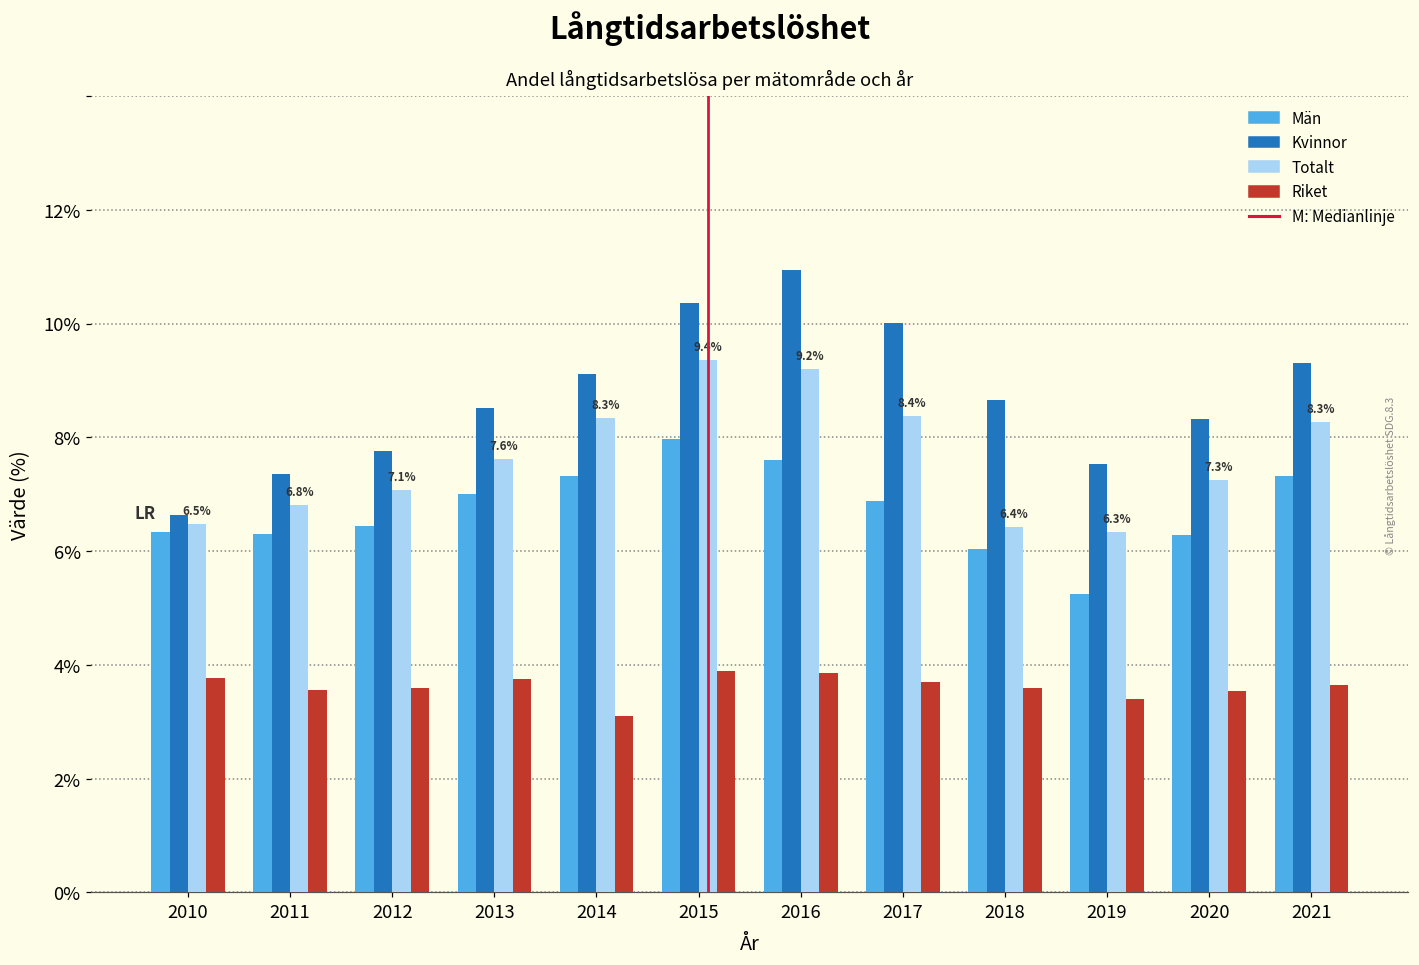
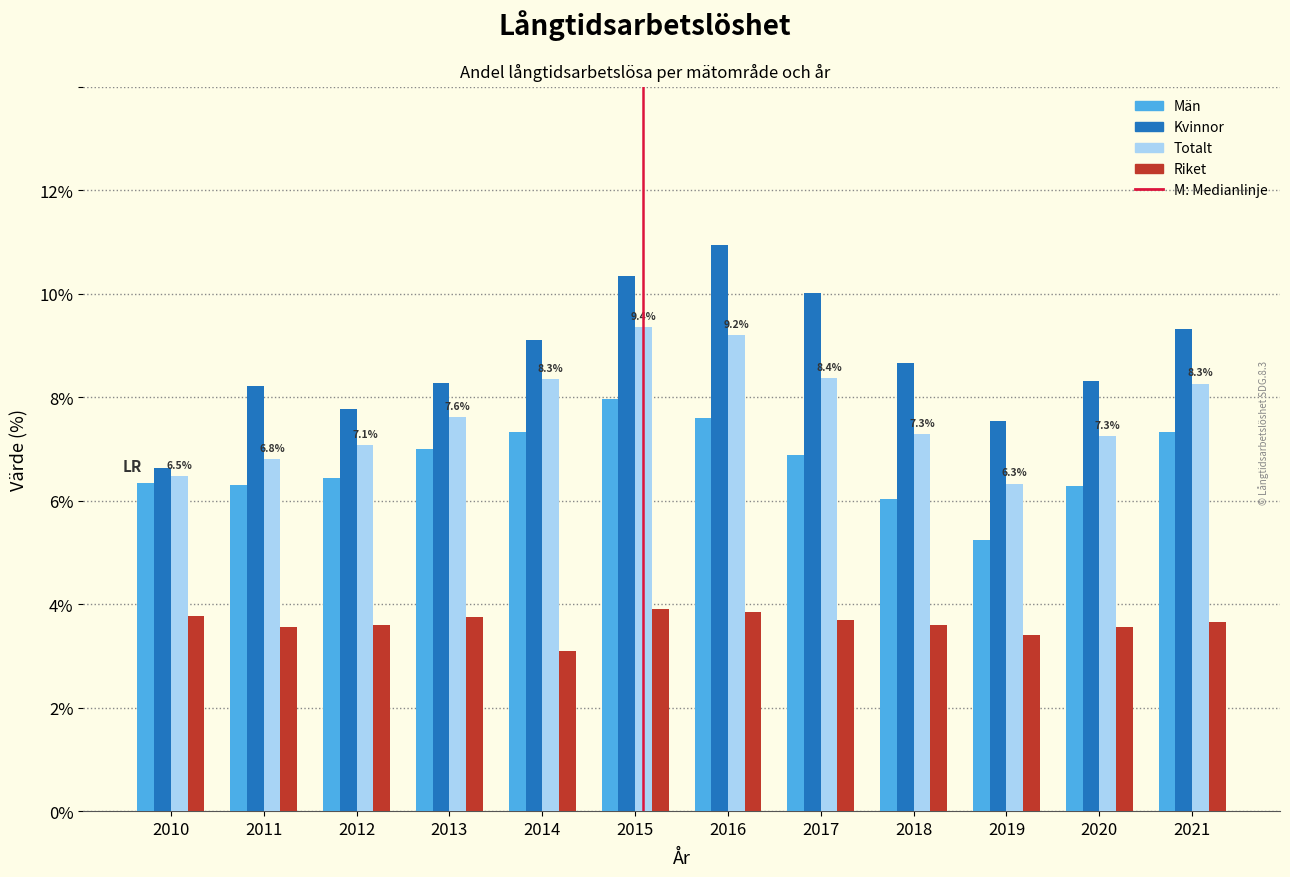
  {
    "Män": {
      "2010": "6.3%",
      "2011": "6.3%",
      "2012": "6.4%",
      "2013": "7.0%",
      "2014": "7.3%",
      "2015": "8.0%",
      "2016": "7.6%",
      "2017": "6.9%",
      "2018": "6.0%",
      "2019": "5.2%",
      "2020": "6.3%",
      "2021": "7.3%"
    },
    "Kvinnor": {
-     "2011": "7.4%",
+     "2011": "8.2%",
      "2012": "7.8%",
-     "2013": "8.5%",
+     "2013": "8.3%",
      "2014": "9.1%",
      "2015": "10.4%",
      "2016": "10.9%",
      "2017": "10.0%",
      "2018": "8.7%",
      "2019": "7.5%",
      "2020": "8.3%",
      "2021": "9.3%"
    },
    "Totalt": {
      "2010": "6.5%",
      "2011": "6.8%",
      "2012": "7.1%",
      "2013": "7.6%",
      "2014": "8.3%",
      "2015": "9.4%",
      "2016": "9.2%",
      "2017": "8.4%",
-     "2018": "6.4%",
+     "2018": "7.3%",
      "2019": "6.3%",
      "2020": "7.3%",
      "2021": "8.3%"
    },
    "Riket": {
      "2010": "3.8%",
      "2011": "3.6%",
      "2012": "3.6%",
      "2013": "3.8%",
      "2014": "3.1%",
      "2015": "3.9%",
      "2016": "3.9%",
      "2017": "3.7%",
      "2018": "3.6%",
      "2019": "3.4%",
      "2020": "3.6%",
      "2021": "3.7%"
    }
  }
